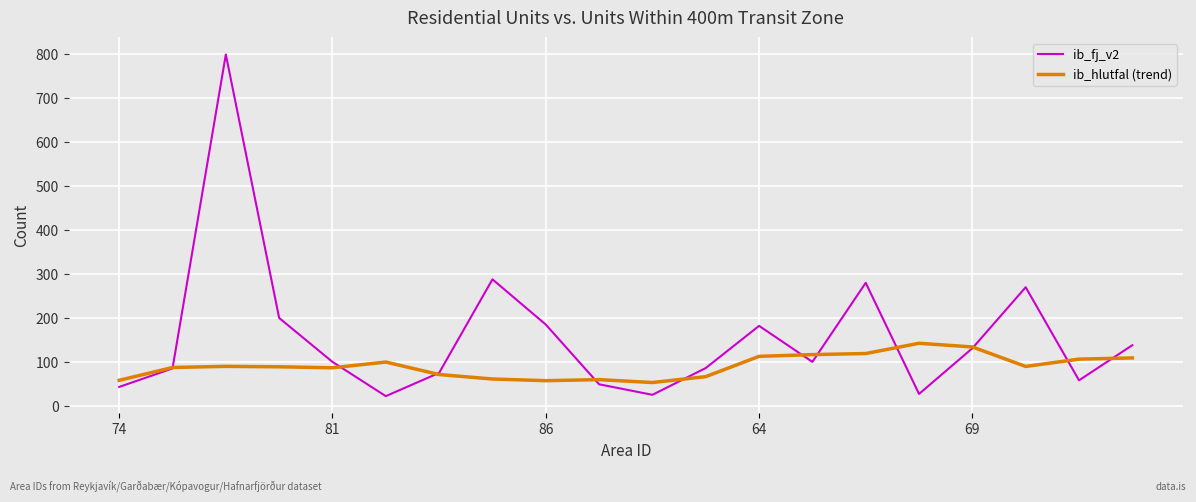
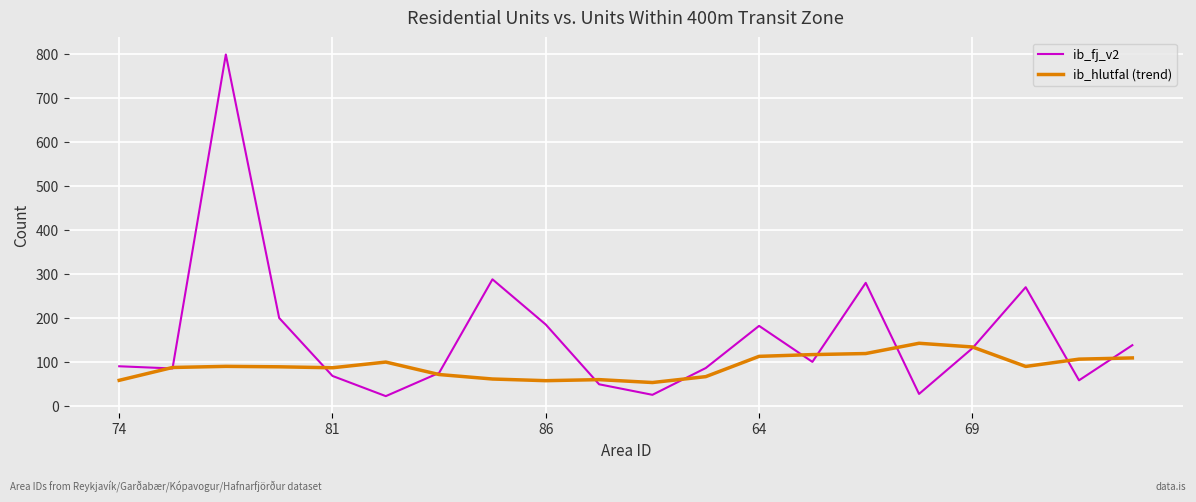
  {
    "ib_fj_v2": {
-     "74": 40,
-     "81": 100,
+     "74": 90,
+     "81": 70,
      "86": 190,
      "64": 180
    },
    "ib_hlutfal (trend)": {
      "74": 60,
      "81": 90,
      "86": 60,
      "64": 110
    }
  }
